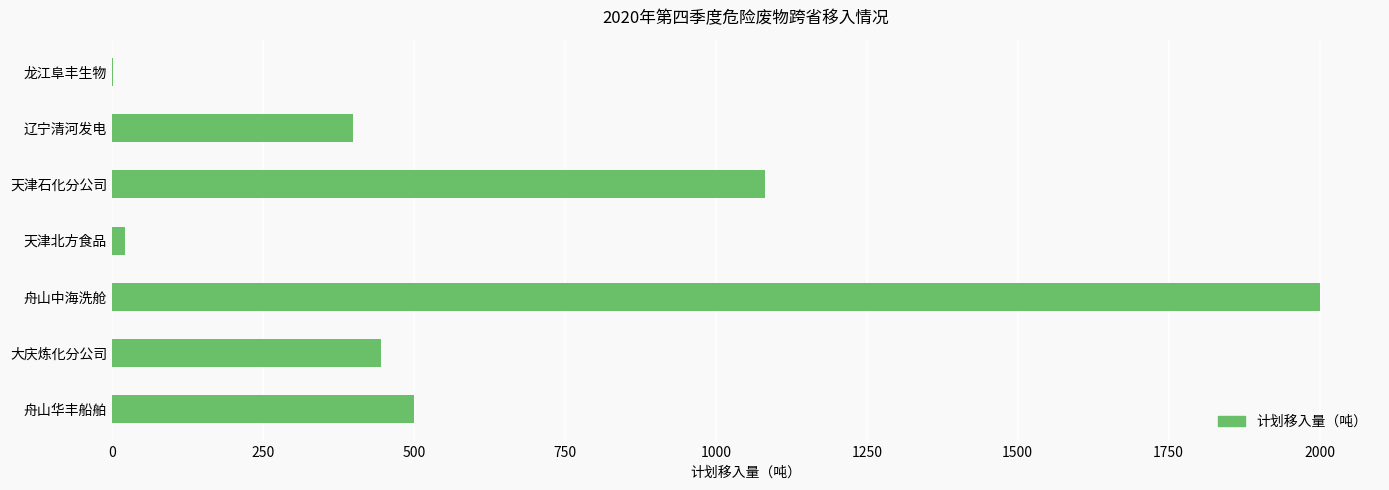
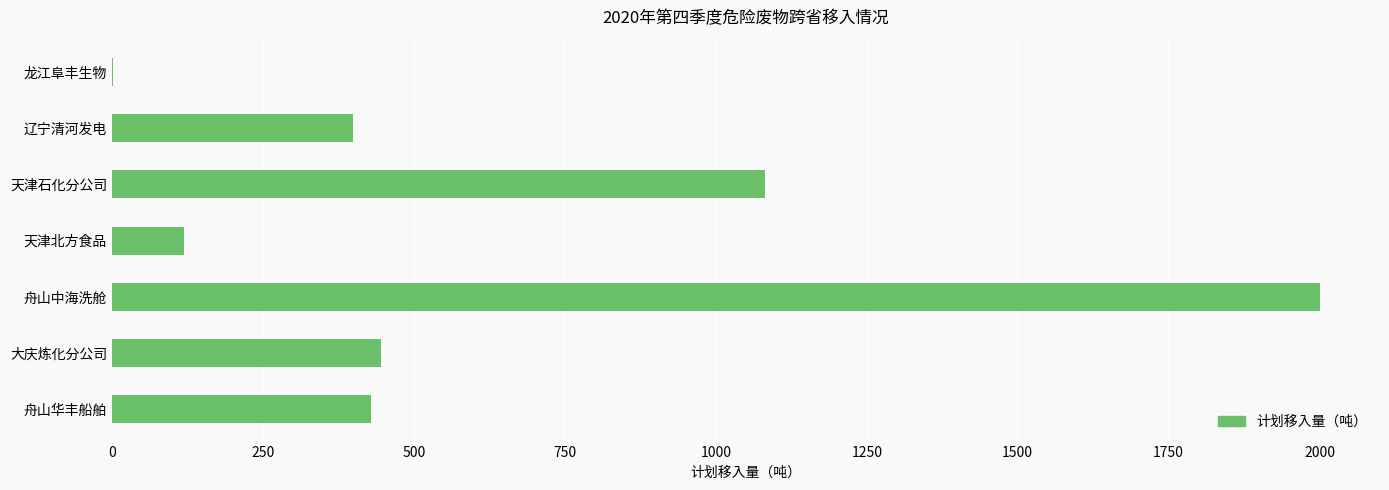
  {
    "辽宁清河发电": 400,
    "天津石化分公司": 1080,
-   "天津北方食品": 20,
+   "天津北方食品": 120,
    "舟山中海洗舱": 2000,
    "大庆炼化分公司": 450,
-   "舟山华丰船舶": 500
+   "舟山华丰船舶": 430
  }
